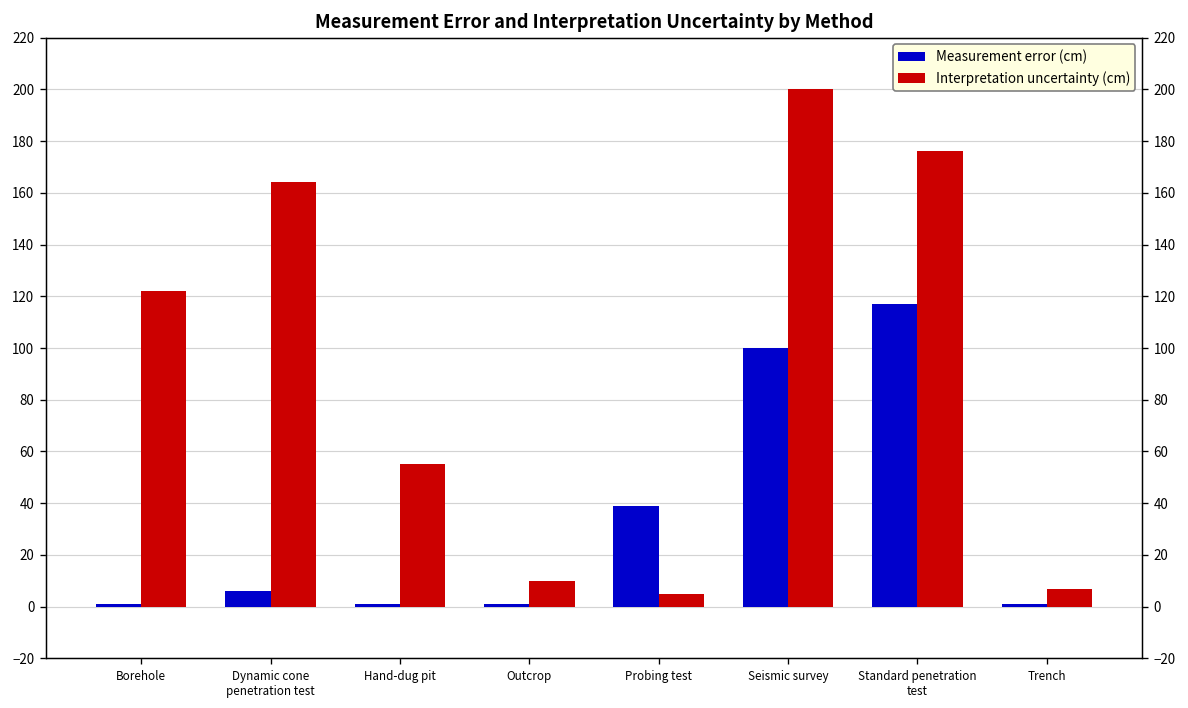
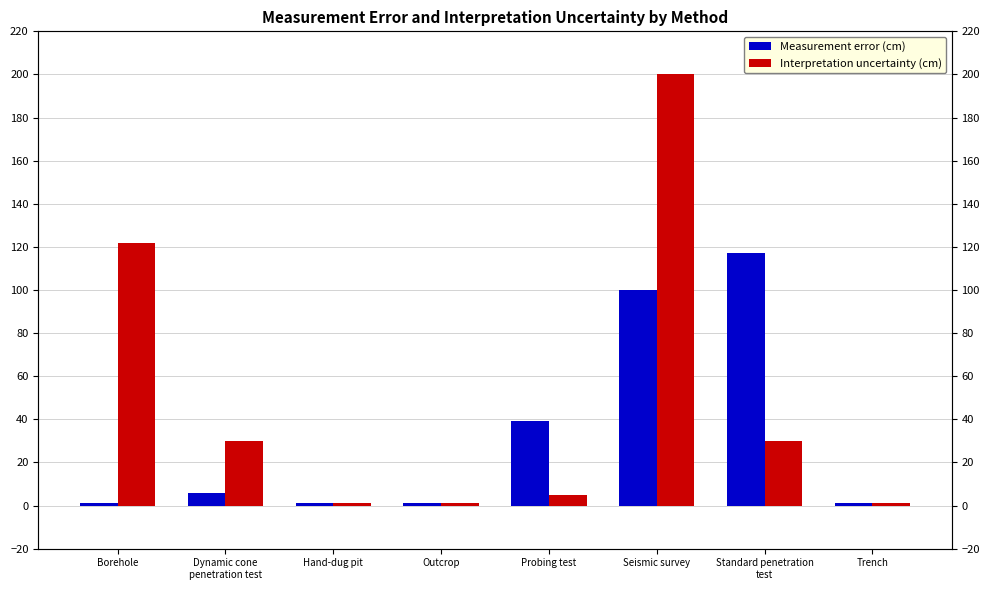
  {
    "Measurement error (cm)": {
      "Dynamic cone penetration test": 6,
      "Probing test": 39,
      "Seismic survey": 100,
      "Standard penetration test": 117
    },
    "Interpretation uncertainty (cm)": {
      "Borehole": 122,
-     "Dynamic cone penetration test": 164,
-     "Hand-dug pit": 55,
-     "Outcrop": 10,
+     "Dynamic cone penetration test": 30,
+     "Hand-dug pit": 1,
+     "Outcrop": 1,
      "Probing test": 5,
      "Seismic survey": 200,
-     "Standard penetration test": 176,
-     "Trench": 7
+     "Standard penetration test": 30,
+     "Trench": 1
    }
  }
